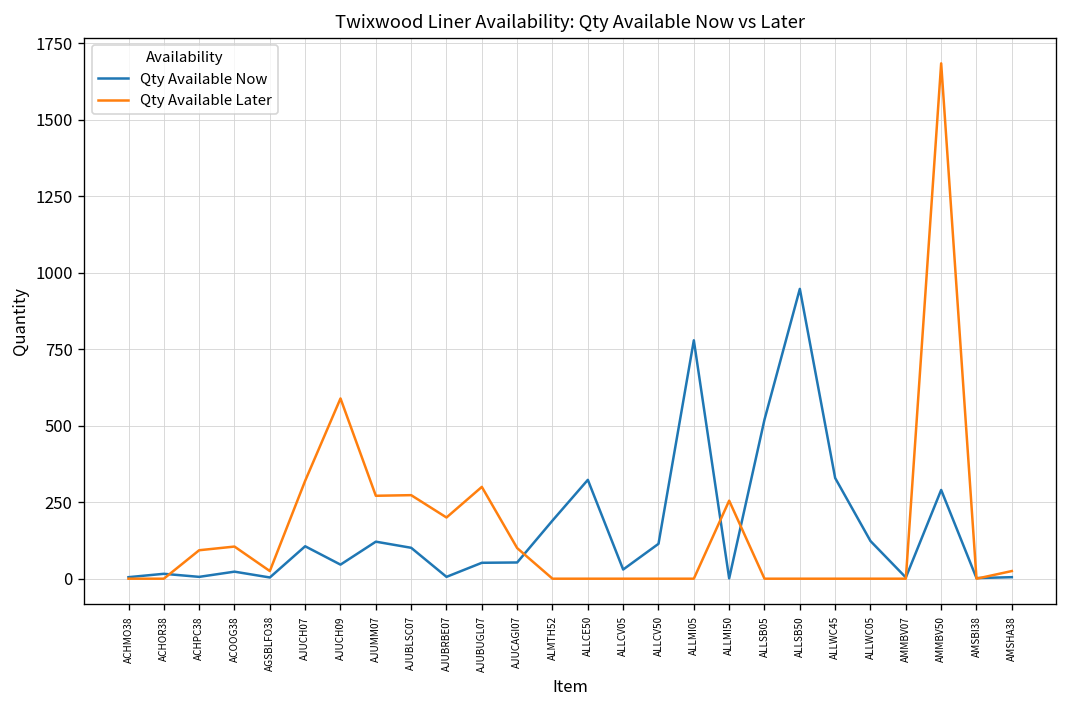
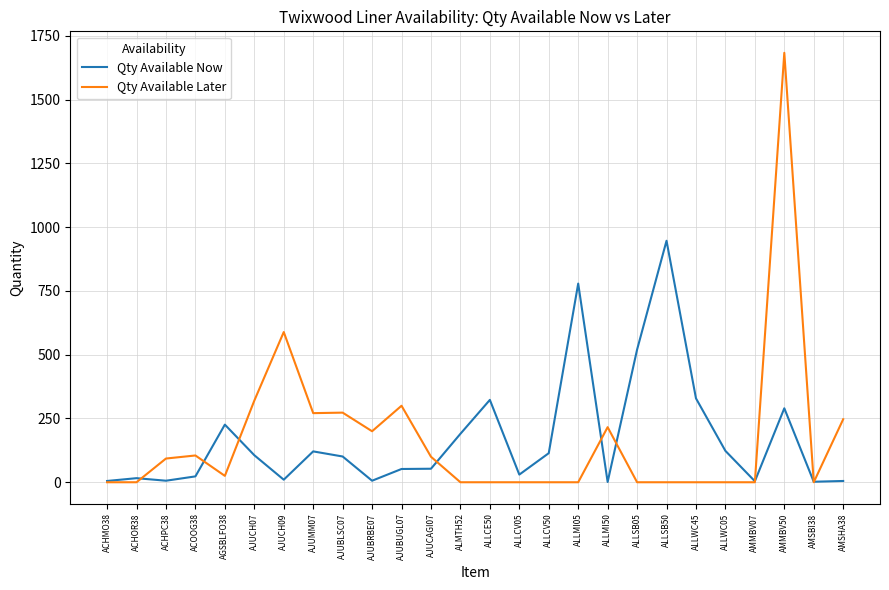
  {
    "Qty Available Now": {
      "ACHOR38": 20,
      "ACHPC38": 10,
      "ACOOG38": 20,
-     "AGSBLFO38": 0,
+     "AGSBLFO38": 230,
      "AJUCH07": 110,
-     "AJUCH09": 50,
+     "AJUCH09": 10,
      "AJUMM07": 120,
      "AJUBLSC07": 100,
      "AJUBRBE07": 10,
      "AJUBUGL07": 50,
      "AJUCAGI07": 50,
      "ALMTH52": 190,
      "ALLCE50": 320,
      "ALLCV05": 30,
      "ALLCV50": 110,
      "ALLMI05": 780,
      "ALLMI50": 0,
      "ALLSB05": 520,
      "ALLSB50": 950,
      "ALLWC45": 330,
      "ALLWC05": 120,
      "AMMBV50": 290,
      "AMSHA38": 10
    },
    "Qty Available Later": {
      "ACHOR38": 0,
      "ACHPC38": 90,
      "ACOOG38": 110,
      "AGSBLFO38": 30,
      "AJUCH07": 320,
      "AJUCH09": 590,
      "AJUMM07": 270,
      "AJUBLSC07": 270,
      "AJUBRBE07": 200,
      "AJUBUGL07": 300,
      "AJUCAGI07": 100,
      "ALMTH52": 0,
      "ALLCE50": 0,
      "ALLCV05": 0,
      "ALLCV50": 0,
      "ALLMI05": 0,
-     "ALLMI50": 260,
+     "ALLMI50": 220,
      "ALLSB05": 0,
      "ALLSB50": 0,
      "ALLWC45": 0,
      "ALLWC05": 0,
      "AMMBV50": 1680,
-     "AMSHA38": 30
+     "AMSHA38": 250
    }
  }
